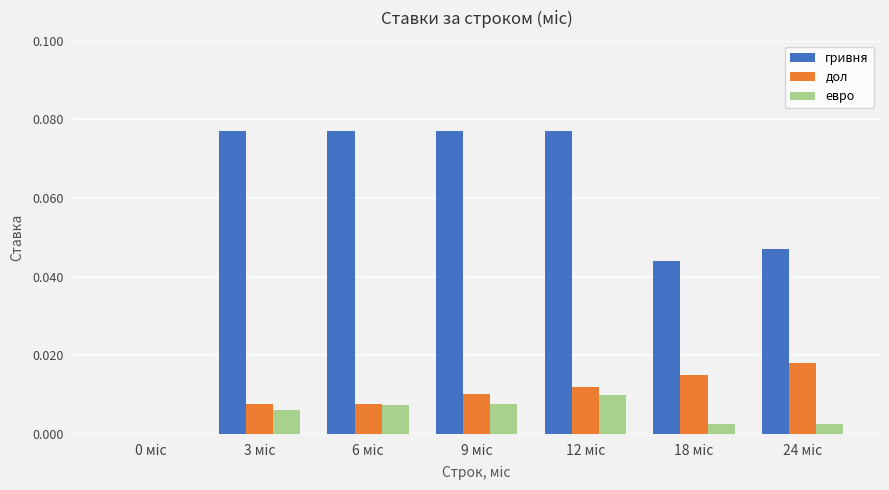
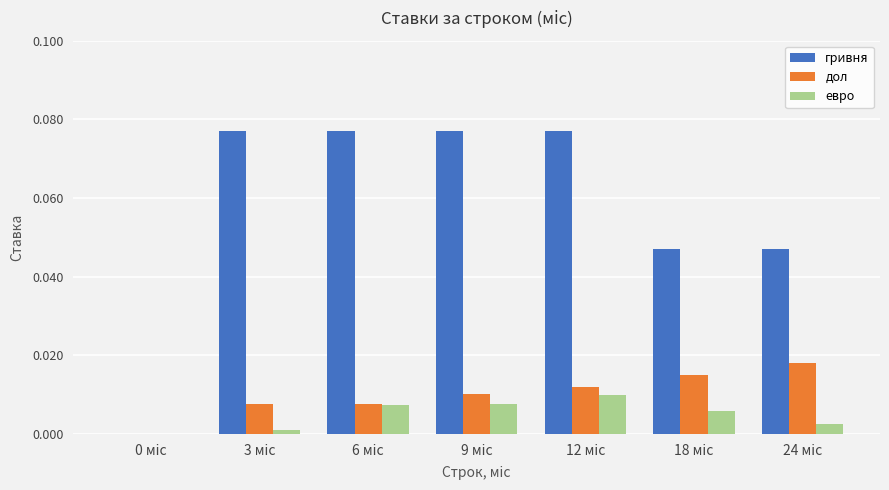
  {
    "гривня": {
      "0 міс": 0.000,
      "3 міс": 0.077,
      "6 міс": 0.077,
      "9 міс": 0.077,
      "12 міс": 0.077,
-     "18 міс": 0.044,
+     "18 міс": 0.047,
      "24 міс": 0.047
    },
    "дол": {
      "0 міс": 0.000,
      "3 міс": 0.008,
      "6 міс": 0.008,
      "9 міс": 0.010,
      "12 міс": 0.012,
      "18 міс": 0.015,
      "24 міс": 0.018
    },
    "евро": {
      "0 міс": 0.000,
-     "3 міс": 0.006,
+     "3 міс": 0.001,
      "6 міс": 0.007,
      "9 міс": 0.008,
      "12 міс": 0.010,
-     "18 міс": 0.003,
+     "18 міс": 0.006,
      "24 міс": 0.003
    }
  }
